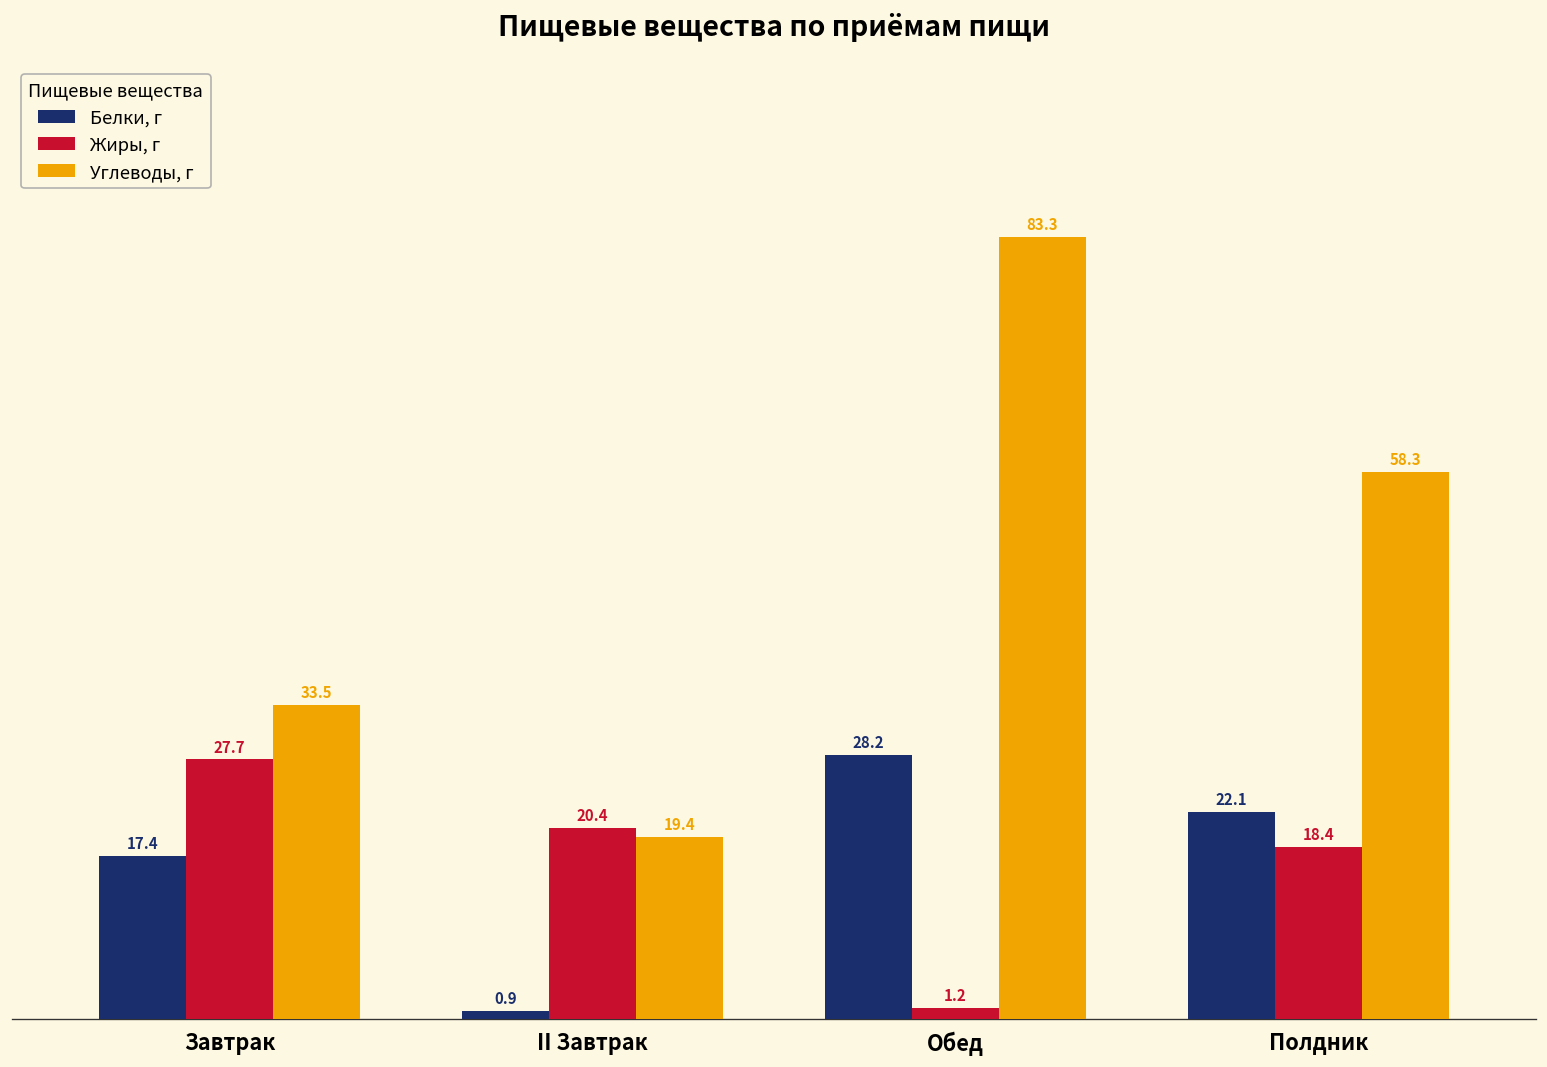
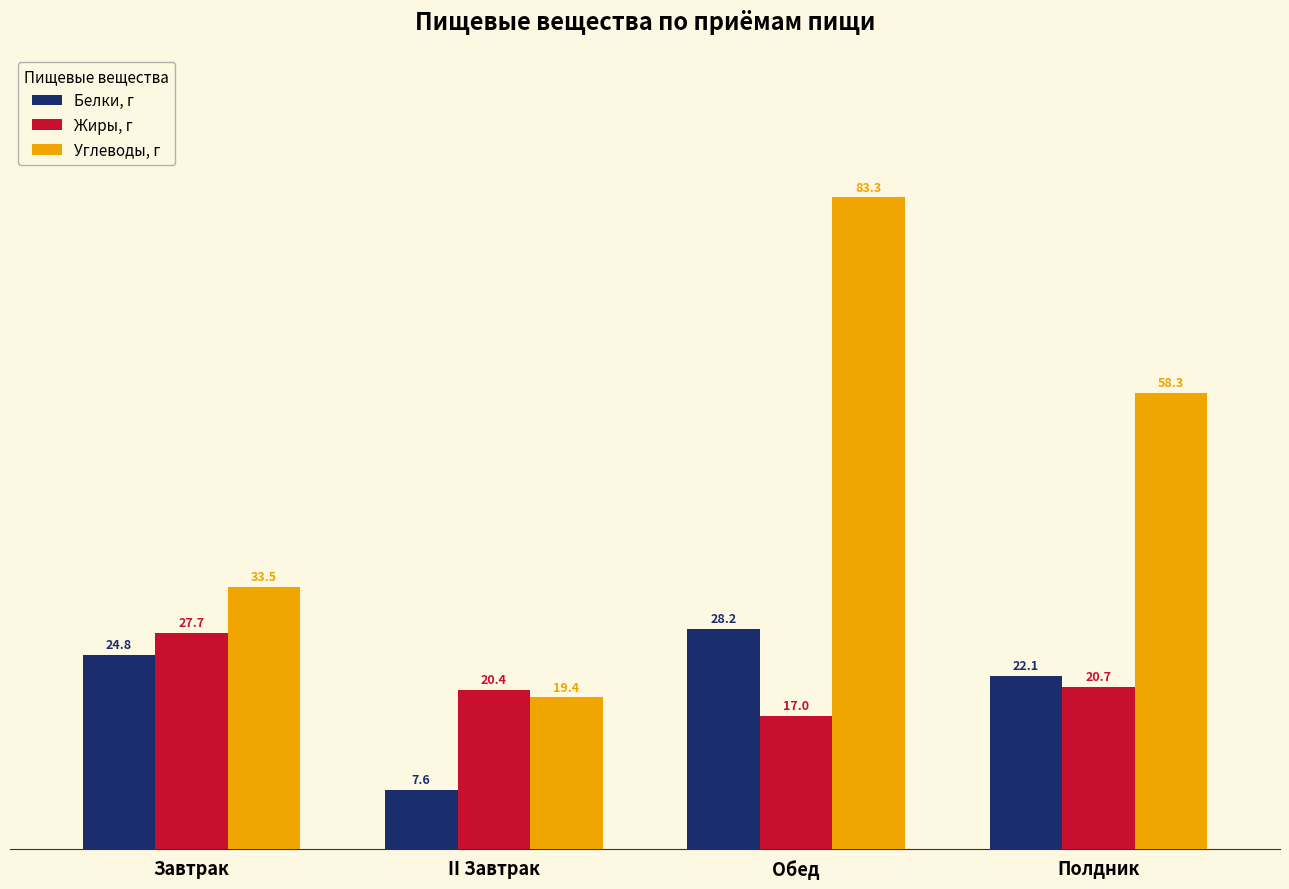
  {
    "Белки, г": {
-     "Завтрак": 17.4,
-     "II Завтрак": 0.9,
+     "Завтрак": 24.8,
+     "II Завтрак": 7.6,
      "Обед": 28.2,
      "Полдник": 22.1
    },
    "Жиры, г": {
      "Завтрак": 27.7,
      "II Завтрак": 20.4,
-     "Обед": 1.2,
-     "Полдник": 18.4
+     "Обед": 17.0,
+     "Полдник": 20.7
    },
    "Углеводы, г": {
      "Завтрак": 33.5,
      "II Завтрак": 19.4,
      "Обед": 83.3,
      "Полдник": 58.3
    }
  }
